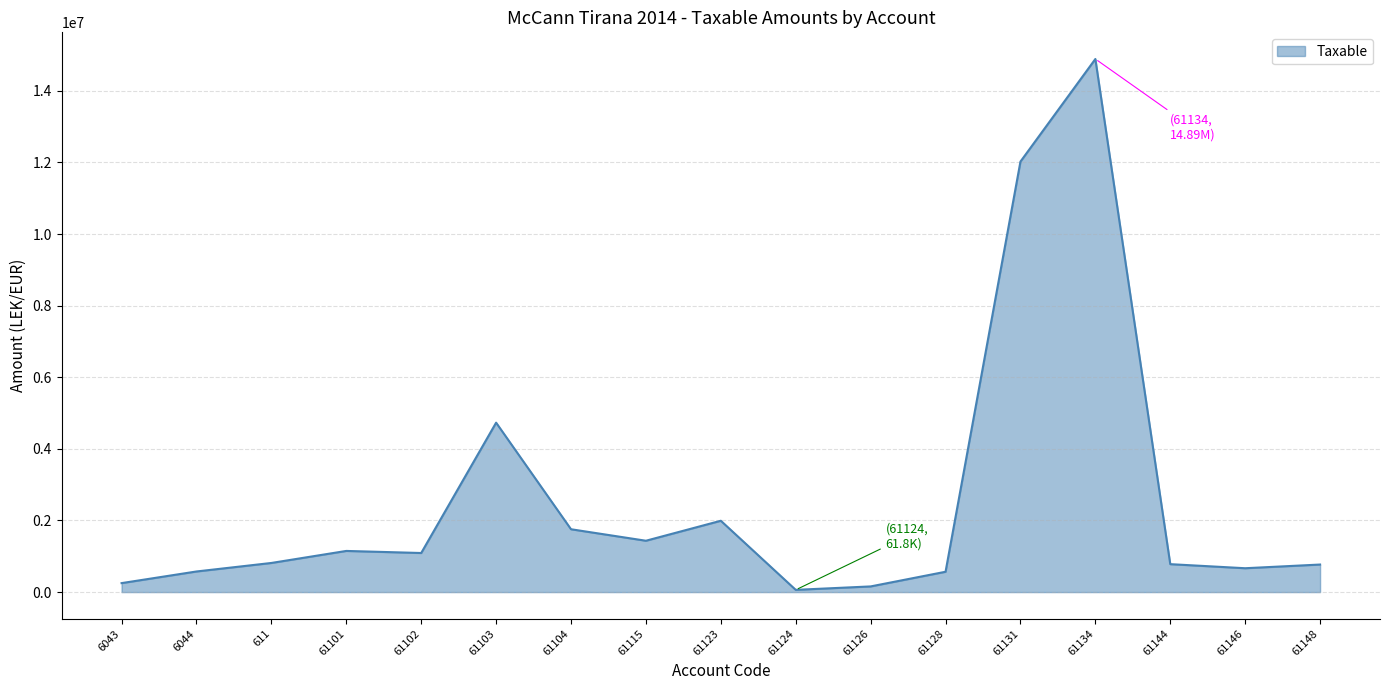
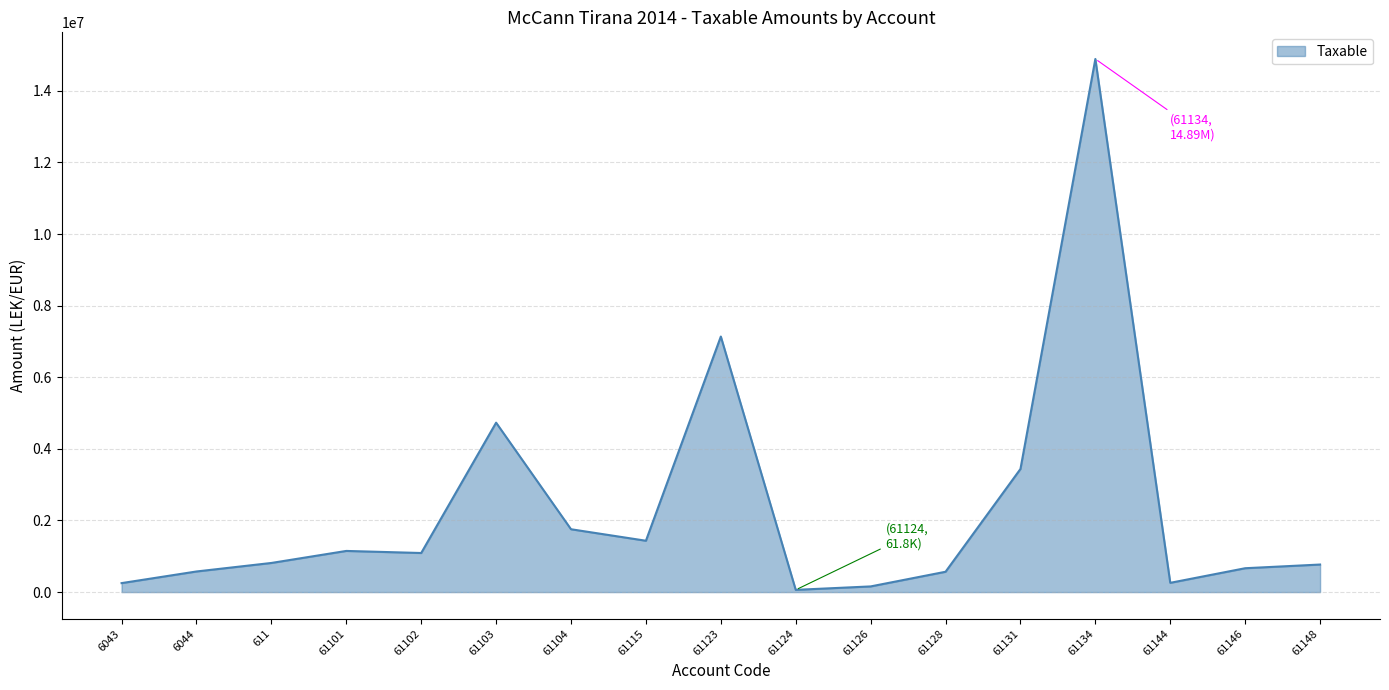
  {
    "6043": 300000,
    "6044": 600000,
    "611": 800000,
    "61101": 1100000,
    "61102": 1100000,
    "61103": 4700000,
    "61104": 1800000,
    "61115": 1400000,
-   "61123": 2000000,
+   "61123": 7100000,
    "61124": 100000,
    "61128": 600000,
-   "61131": 12000000,
-   "61144": 800000,
+   "61131": 3400000,
+   "61144": 300000,
    "61146": 700000,
    "61148": 800000
  }
